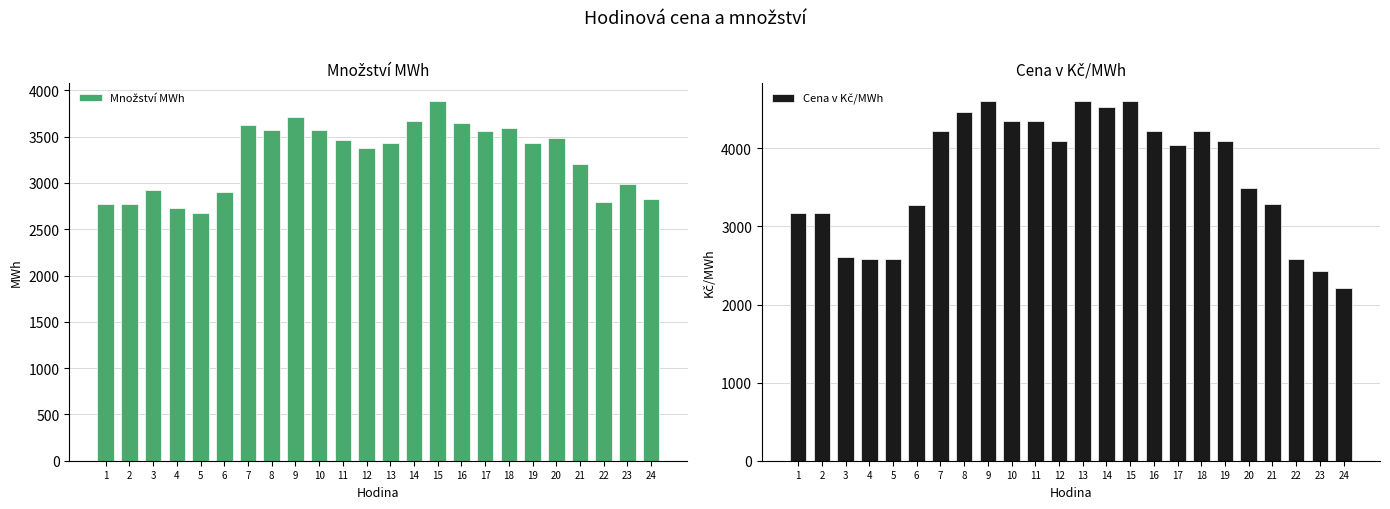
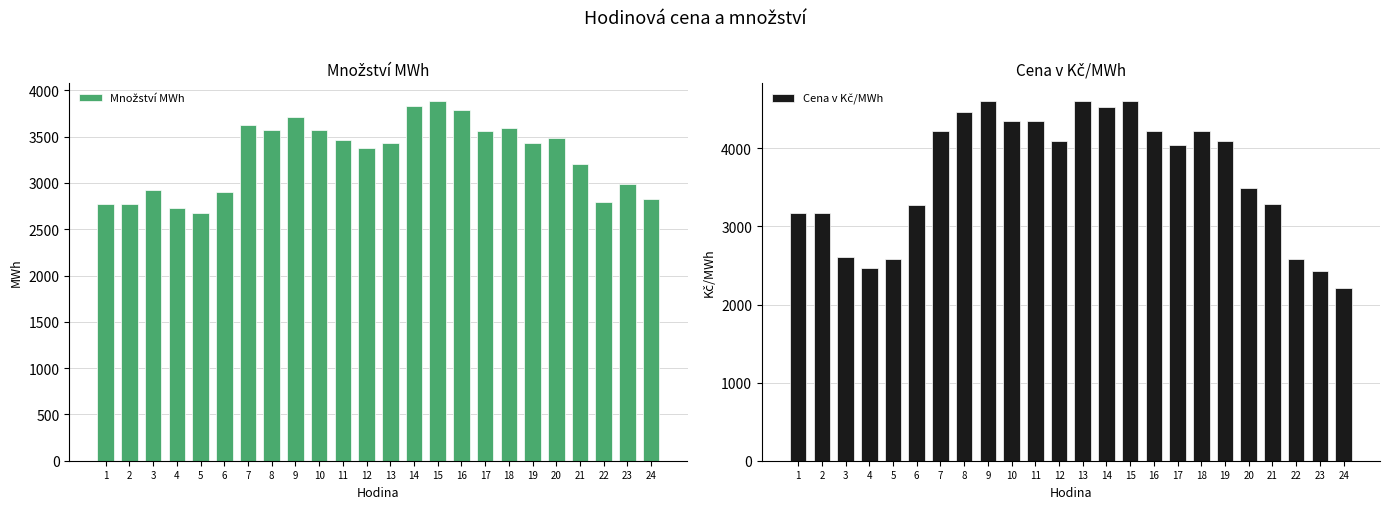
  {
    "Množství MWh": {
      "1": 2800,
      "2": 2800,
      "3": 2900,
      "4": 2700,
      "5": 2700,
      "6": 2900,
      "7": 3600,
      "8": 3600,
      "9": 3700,
      "10": 3600,
      "11": 3500,
      "12": 3400,
      "13": 3400,
-     "14": 3700,
+     "14": 3800,
      "15": 3900,
-     "16": 3600,
+     "16": 3800,
      "17": 3600,
      "18": 3600,
      "19": 3400,
      "20": 3500,
      "21": 3200,
      "22": 2800,
      "23": 3000,
      "24": 2800
    },
    "Cena v Kč/MWh": {
      "1": 3200,
      "2": 3200,
      "3": 2600,
-     "4": 2600,
+     "4": 2500,
      "5": 2600,
      "6": 3300,
      "7": 4200,
      "8": 4500,
      "9": 4600,
      "10": 4400,
      "11": 4400,
      "12": 4100,
      "13": 4600,
      "14": 4500,
      "15": 4600,
      "16": 4200,
      "17": 4000,
      "18": 4200,
      "19": 4100,
      "20": 3500,
      "21": 3300,
      "22": 2600,
      "23": 2400,
      "24": 2200
    }
  }
